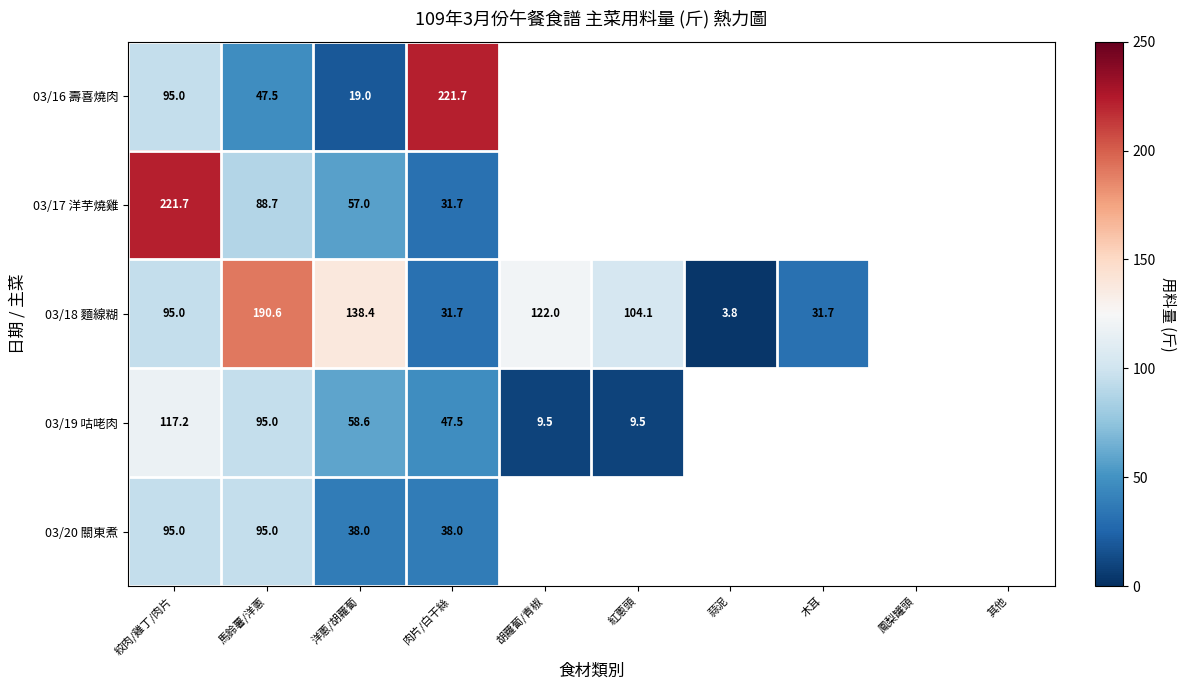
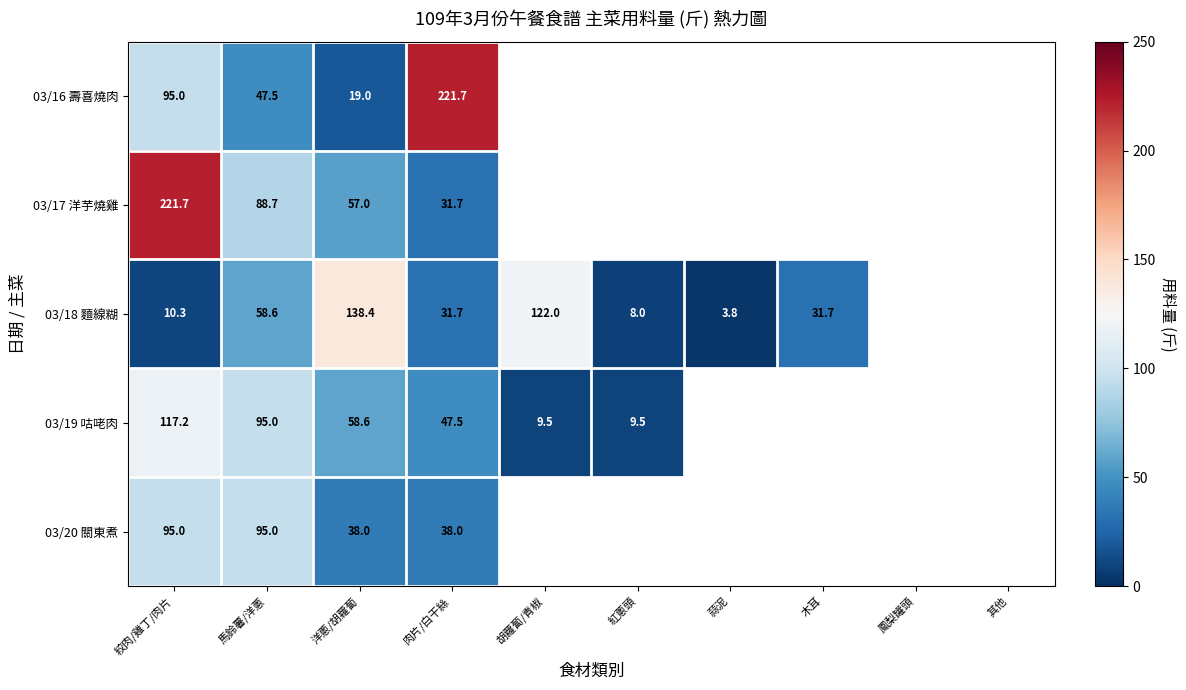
  {
    "03/16 壽喜燒肉": {
      "絞肉/雞丁/肉片": 95.0,
      "馬鈴薯/洋蔥": 47.5,
      "洋蔥/胡蘿蔔": 19.0,
      "肉片/白干絲": 221.7
    },
    "03/17 洋芋燒雞": {
      "絞肉/雞丁/肉片": 221.7,
      "馬鈴薯/洋蔥": 88.7,
      "洋蔥/胡蘿蔔": 57.0,
      "肉片/白干絲": 31.7
    },
    "03/18 麵線糊": {
-     "絞肉/雞丁/肉片": 95.0,
-     "馬鈴薯/洋蔥": 190.6,
+     "絞肉/雞丁/肉片": 10.3,
+     "馬鈴薯/洋蔥": 58.6,
      "洋蔥/胡蘿蔔": 138.4,
      "肉片/白干絲": 31.7,
      "胡蘿蔔/青椒": 122.0,
-     "紅蔥頭": 104.1,
+     "紅蔥頭": 8.0,
      "蒜泥": 3.8,
      "木耳": 31.7
    },
    "03/19 咕咾肉": {
      "絞肉/雞丁/肉片": 117.2,
      "馬鈴薯/洋蔥": 95.0,
      "洋蔥/胡蘿蔔": 58.6,
      "肉片/白干絲": 47.5,
      "胡蘿蔔/青椒": 9.5,
      "紅蔥頭": 9.5
    },
    "03/20 關東煮": {
      "絞肉/雞丁/肉片": 95.0,
      "馬鈴薯/洋蔥": 95.0,
      "洋蔥/胡蘿蔔": 38.0,
      "肉片/白干絲": 38.0
    }
  }
